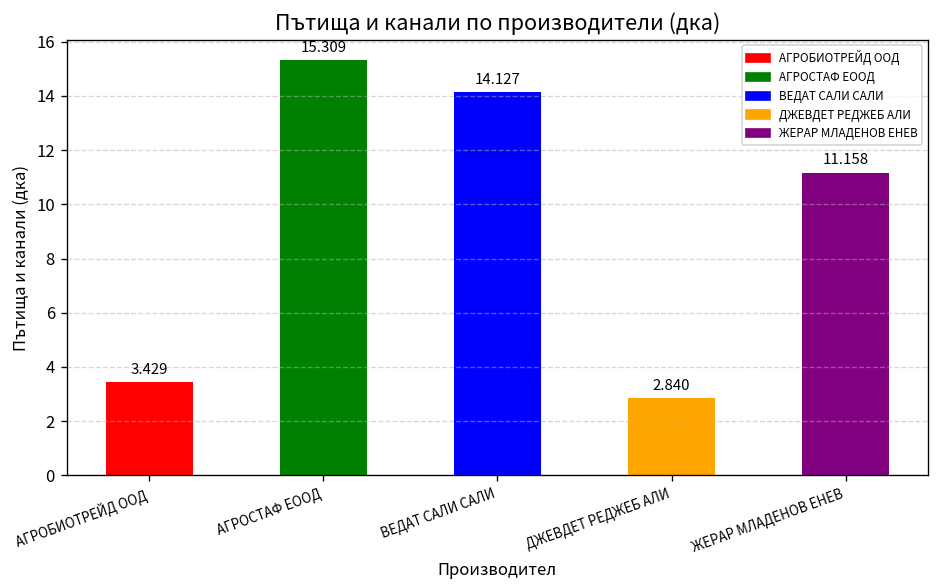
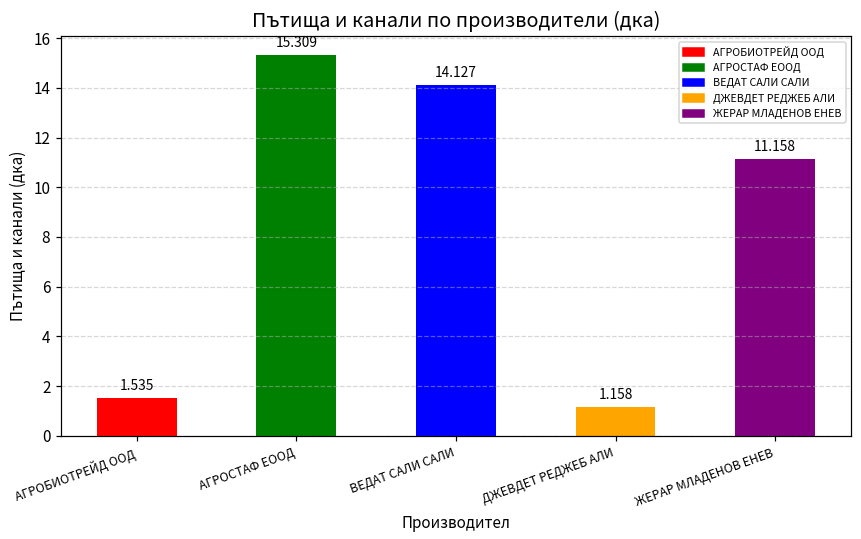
  {
-   "АГРОБИОТРЕЙД ООД": 3.429,
+   "АГРОБИОТРЕЙД ООД": 1.535,
    "АГРОСТАФ ЕООД": 15.309,
    "ВЕДАТ САЛИ САЛИ": 14.127,
-   "ДЖЕВДЕТ РЕДЖЕБ АЛИ": 2.840,
+   "ДЖЕВДЕТ РЕДЖЕБ АЛИ": 1.158,
    "ЖЕРАР МЛАДЕНОВ ЕНЕВ": 11.158
  }
